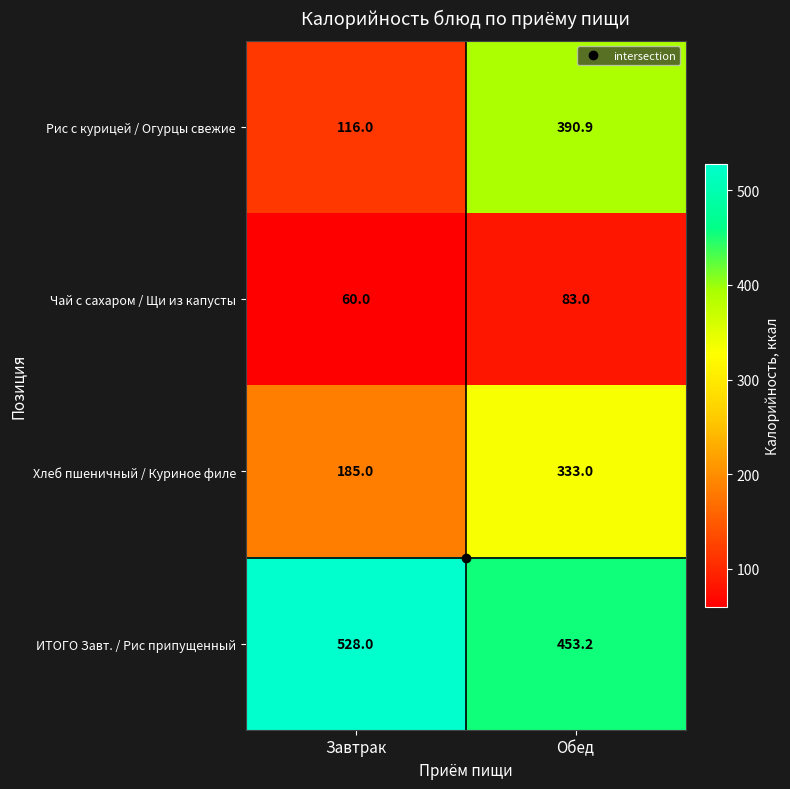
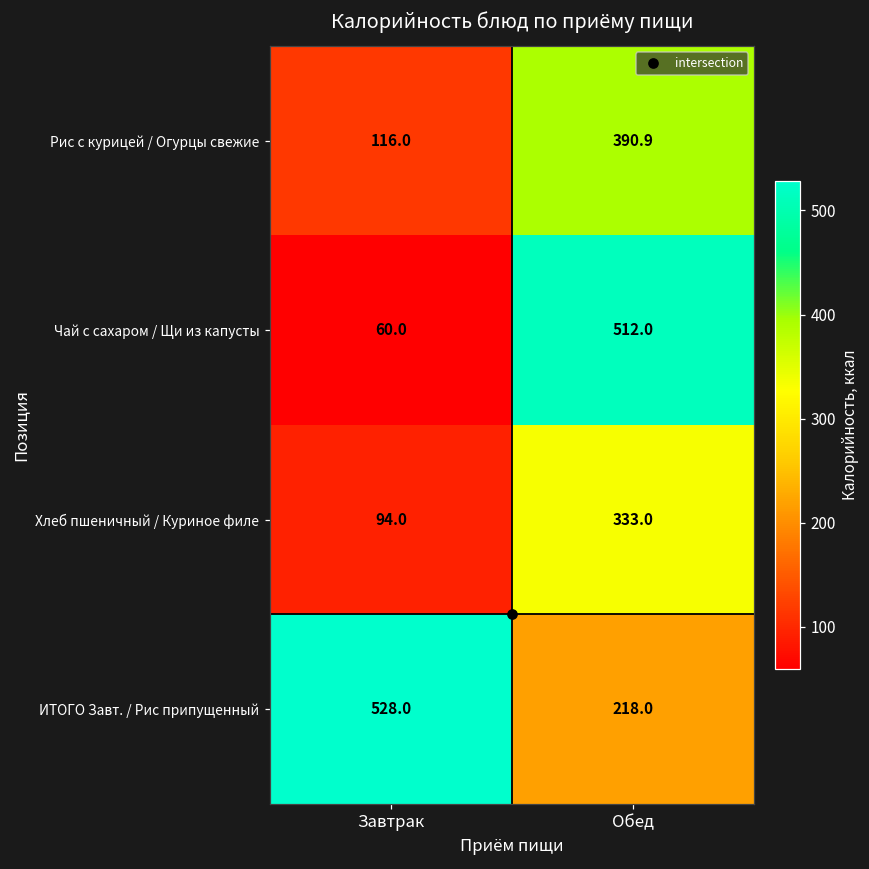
  {
    "Рис с курицей / Огурцы свежие": {
      "Завтрак": 116.0,
      "Обед": 390.9
    },
    "Чай с сахаром / Щи из капусты": {
      "Завтрак": 60.0,
-     "Обед": 83.0
+     "Обед": 512.0
    },
    "Хлеб пшеничный / Куриное филе": {
-     "Завтрак": 185.0,
+     "Завтрак": 94.0,
      "Обед": 333.0
    },
    "ИТОГО Завт. / Рис припущенный": {
      "Завтрак": 528.0,
-     "Обед": 453.2
+     "Обед": 218.0
    }
  }
